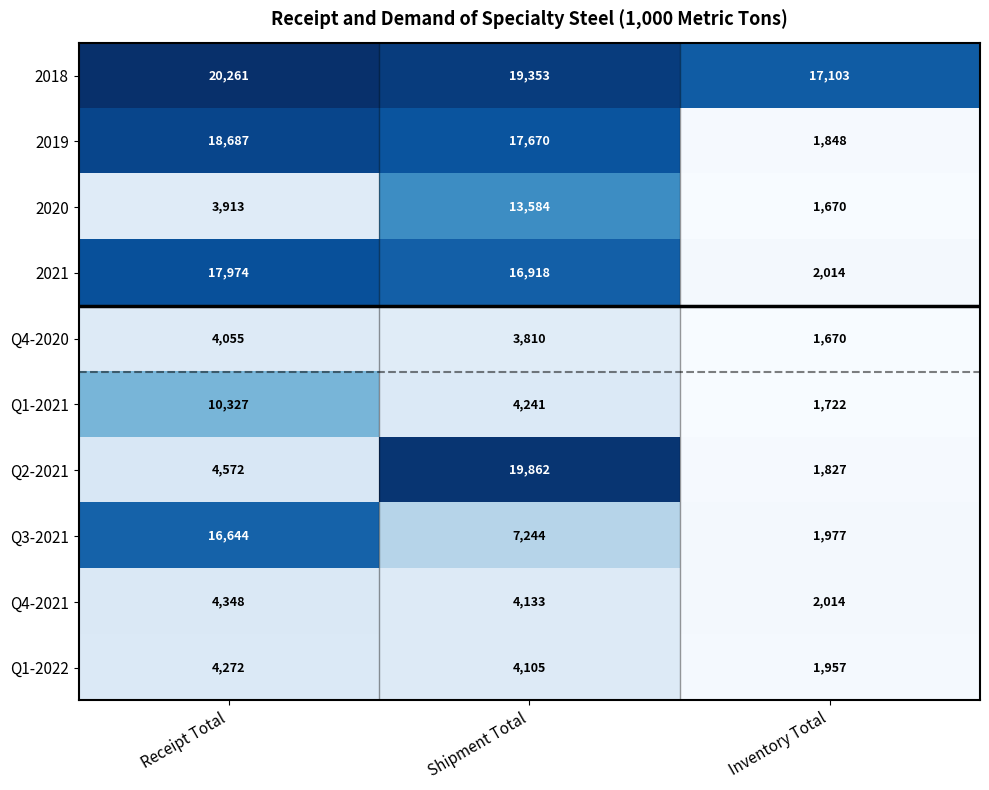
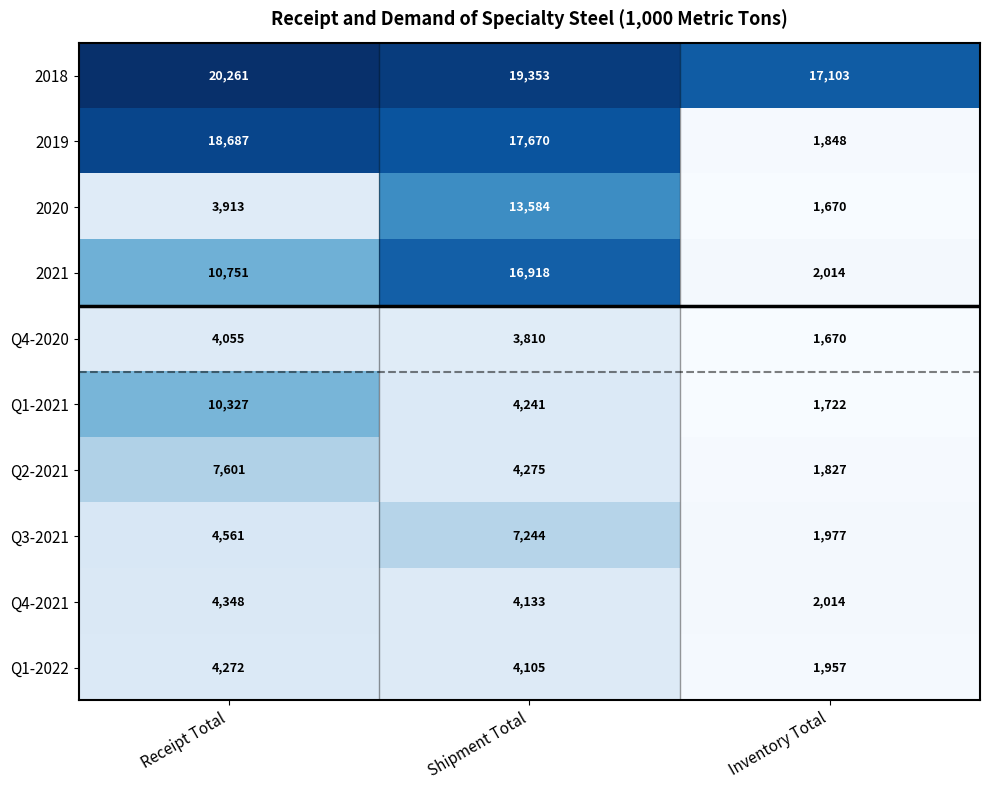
  {
    "2018": {
      "Receipt Total": "20,261",
      "Shipment Total": "19,353",
      "Inventory Total": "17,103"
    },
    "2019": {
      "Receipt Total": "18,687",
      "Shipment Total": "17,670",
      "Inventory Total": "1,848"
    },
    "2020": {
      "Receipt Total": "3,913",
      "Shipment Total": "13,584",
      "Inventory Total": "1,670"
    },
    "2021": {
-     "Receipt Total": "17,974",
+     "Receipt Total": "10,751",
      "Shipment Total": "16,918",
      "Inventory Total": "2,014"
    },
    "Q4-2020": {
      "Receipt Total": "4,055",
      "Shipment Total": "3,810",
      "Inventory Total": "1,670"
    },
    "Q1-2021": {
      "Receipt Total": "10,327",
      "Shipment Total": "4,241",
      "Inventory Total": "1,722"
    },
    "Q2-2021": {
-     "Receipt Total": "4,572",
-     "Shipment Total": "19,862",
+     "Receipt Total": "7,601",
+     "Shipment Total": "4,275",
      "Inventory Total": "1,827"
    },
    "Q3-2021": {
-     "Receipt Total": "16,644",
+     "Receipt Total": "4,561",
      "Shipment Total": "7,244",
      "Inventory Total": "1,977"
    },
    "Q4-2021": {
      "Receipt Total": "4,348",
      "Shipment Total": "4,133",
      "Inventory Total": "2,014"
    },
    "Q1-2022": {
      "Receipt Total": "4,272",
      "Shipment Total": "4,105",
      "Inventory Total": "1,957"
    }
  }
